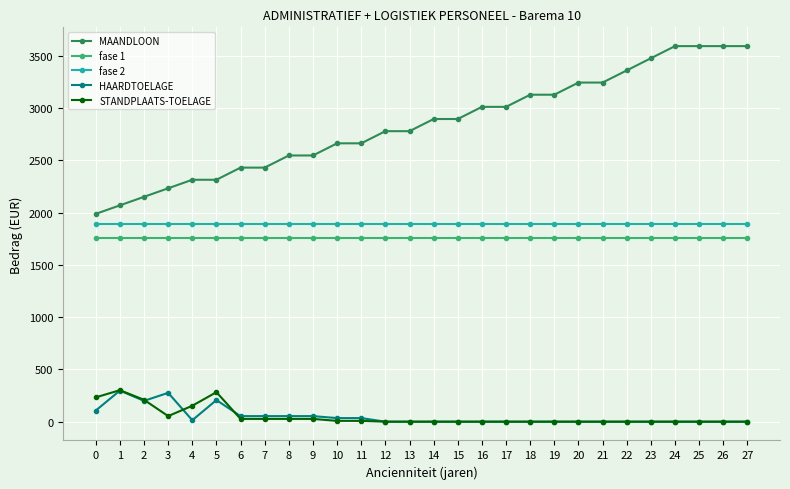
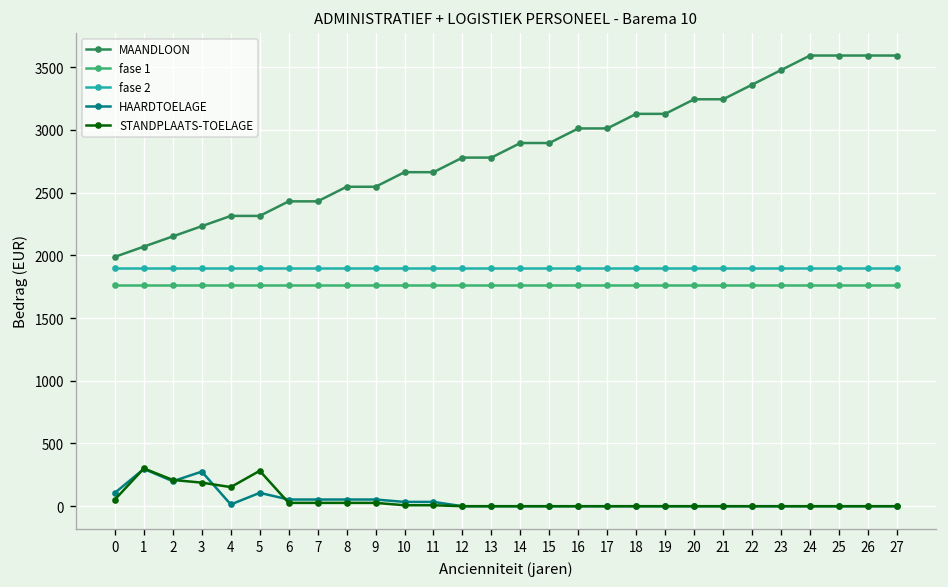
  {
    "fase 2": {
      "0": 1900,
      "1": 1900,
      "2": 1900,
      "3": 1900,
      "4": 1900,
      "5": 1900,
      "6": 1900,
      "7": 1900,
      "8": 1900,
      "9": 1900,
      "10": 1900,
      "11": 1900,
      "12": 1900,
      "13": 1900,
      "14": 1900,
      "15": 1900,
      "16": 1900,
      "17": 1900,
      "18": 1900,
      "19": 1900,
      "20": 1900,
      "21": 1900,
      "22": 1900,
      "23": 1900,
      "24": 1900,
      "25": 1900,
      "26": 1900,
      "27": 1900
    },
    "HAARDTOELAGE": {
      "0": 110,
      "3": 280,
      "4": 10,
-     "5": 210,
+     "5": 110,
      "6": 50,
      "7": 50,
      "8": 50,
      "9": 50,
      "10": 30,
      "11": 30
    },
    "STANDPLAATS-TOELAGE": {
-     "0": 230,
-     "3": 50,
+     "0": 50,
+     "3": 190,
      "4": 150,
      "5": 280,
      "6": 30,
      "7": 30,
      "8": 30,
      "9": 30,
      "10": 10,
      "11": 10
    }
  }
